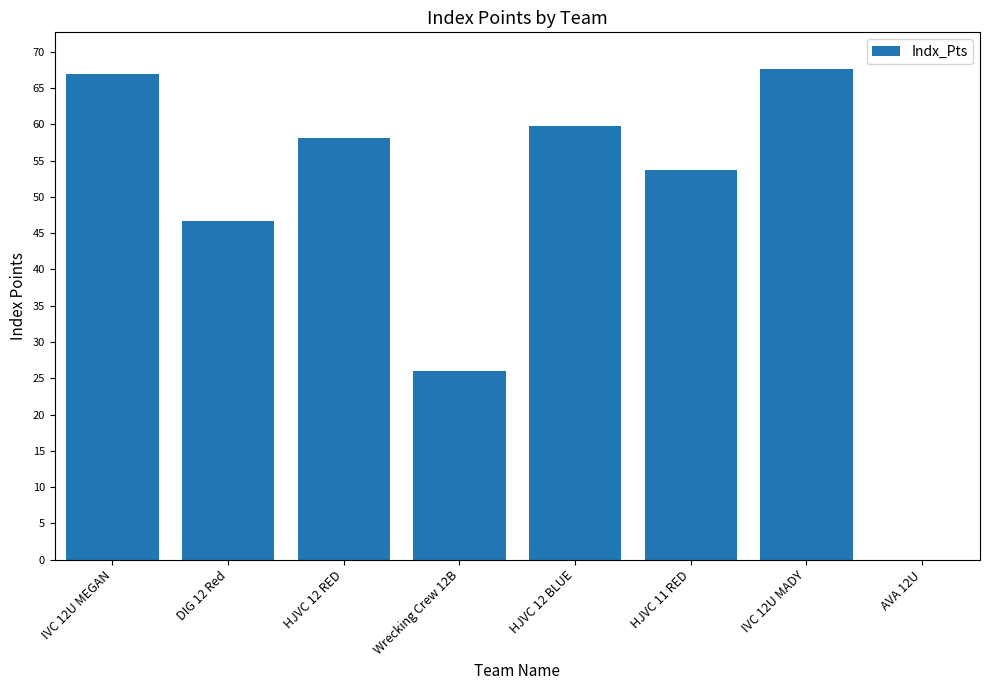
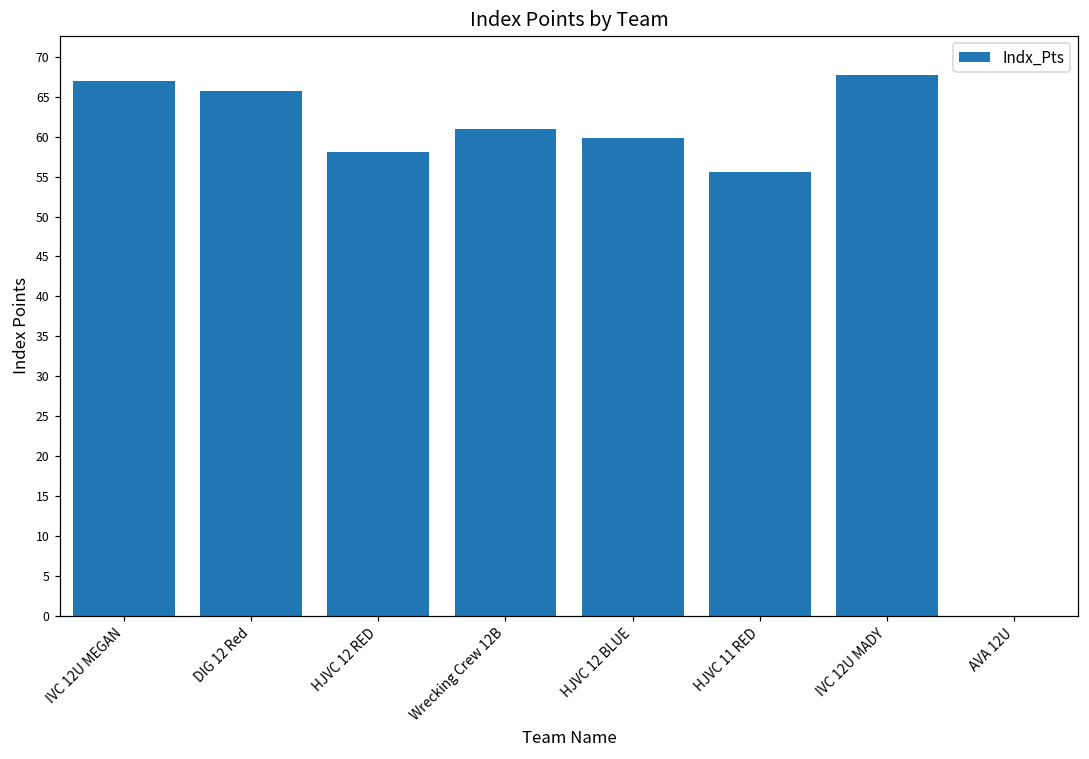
  {
    "IVC 12U MEGAN": 67,
-   "DIG 12 Red": 47,
+   "DIG 12 Red": 66,
    "HJVC 12 RED": 58,
-   "Wrecking Crew 12B": 26,
+   "Wrecking Crew 12B": 61,
    "HJVC 12 BLUE": 60,
-   "HJVC 11 RED": 54,
+   "HJVC 11 RED": 56,
    "IVC 12U MADY": 68,
    "AVA 12U": 0
  }
